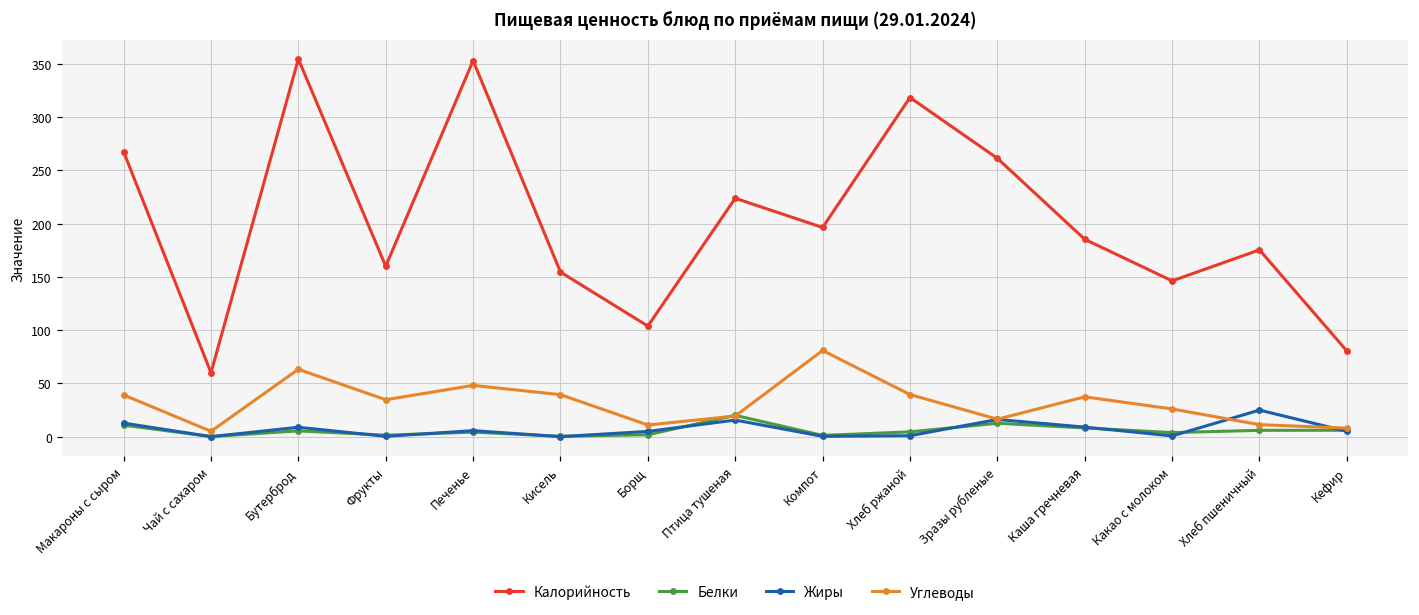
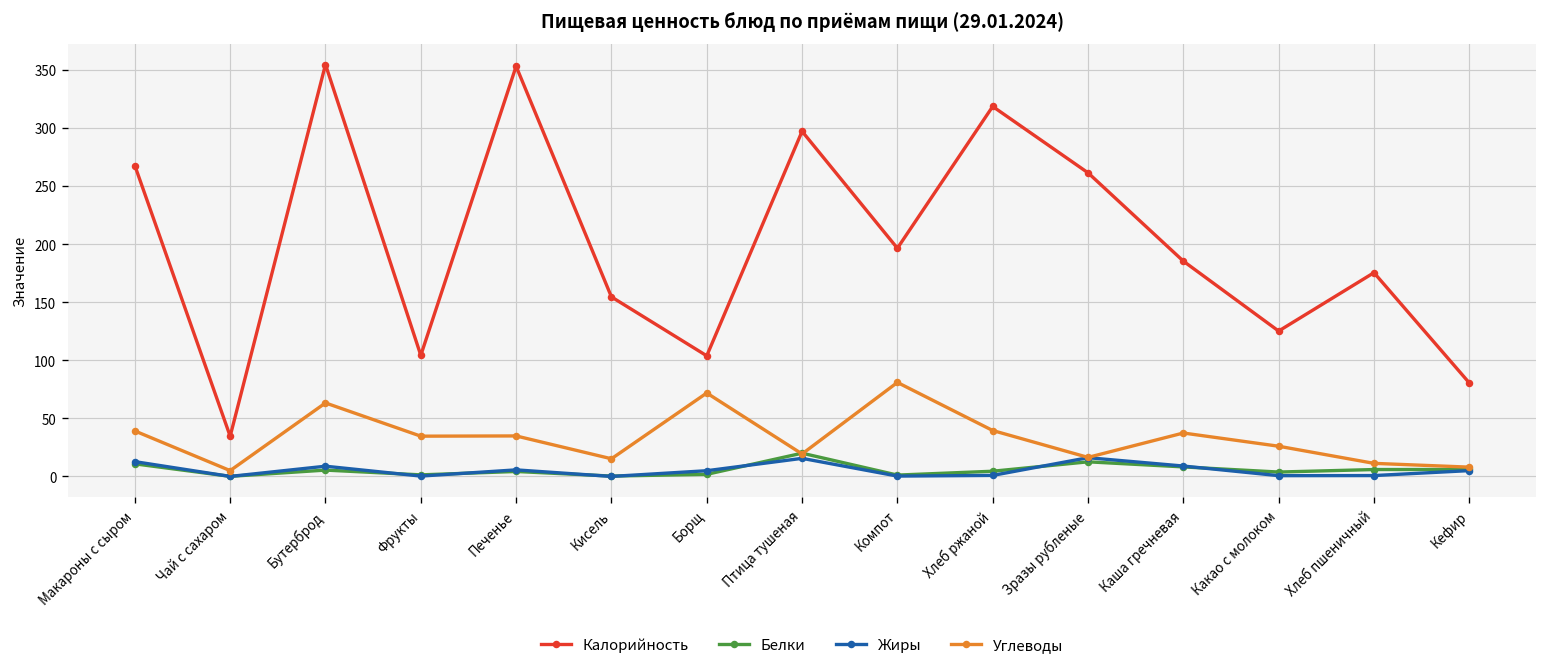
  {
    "Калорийность": {
      "Макароны с сыром": 270,
-     "Чай с сахаром": 60,
+     "Чай с сахаром": 30,
      "Бутерброд": 350,
-     "Фрукты": 160,
+     "Фрукты": 100,
      "Печенье": 350,
      "Кисель": 150,
      "Борщ": 100,
-     "Птица тушеная": 220,
+     "Птица тушеная": 300,
      "Компот": 200,
      "Хлеб ржаной": 320,
      "Зразы рубленые": 260,
      "Каша гречневая": 190,
-     "Какао с молоком": 150,
+     "Какао с молоком": 130,
      "Хлеб пшеничный": 180,
      "Кефир": 80
    },
    "Белки": {
      "Бутерброд": 10,
      "Борщ": 0,
      "Хлеб ржаной": 0,
      "Зразы рубленые": 10,
      "Какао с молоком": 0,
      "Хлеб пшеничный": 10
    },
    "Жиры": {
      "Бутерброд": 10,
      "Борщ": 0,
      "Птица тушеная": 20,
      "Хлеб ржаной": 0,
      "Какао с молоком": 0,
-     "Хлеб пшеничный": 20
+     "Хлеб пшеничный": 0
    },
    "Углеводы": {
      "Макароны с сыром": 40,
      "Чай с сахаром": 10,
      "Бутерброд": 60,
      "Фрукты": 30,
-     "Печенье": 50,
-     "Кисель": 40,
-     "Борщ": 10,
+     "Печенье": 30,
+     "Кисель": 20,
+     "Борщ": 70,
      "Компот": 80,
      "Хлеб ржаной": 40,
      "Каша гречневая": 40,
      "Какао с молоком": 30,
      "Хлеб пшеничный": 10
    }
  }
